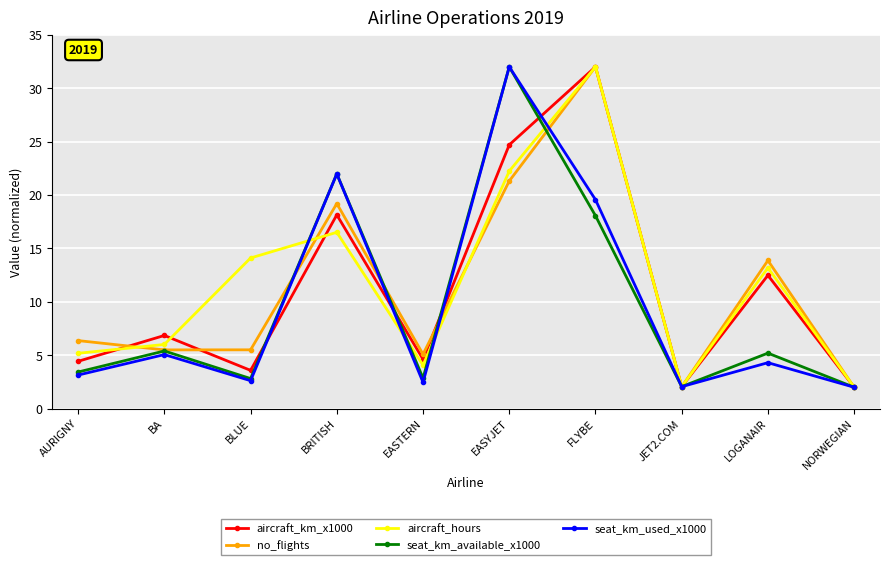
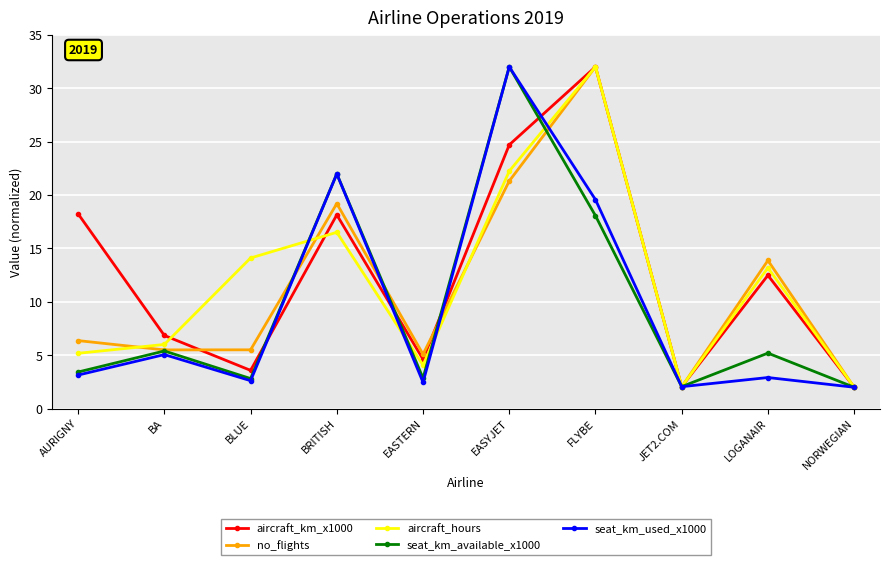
  {
    "aircraft_km_x1000": {
-     "AURIGNY": 4.4,
+     "AURIGNY": 18.2,
      "BA": 6.8,
      "BLUE": 3.6,
      "BRITISH": 18.1,
      "EASTERN": 4.6,
      "EASYJET": 24.7,
      "LOGANAIR": 12.5
    },
    "no_flights": {
      "AURIGNY": 6.4,
      "BLUE": 5.5,
      "BRITISH": 19.2,
      "EASTERN": 5.1,
      "EASYJET": 21.3,
      "LOGANAIR": 13.9
    },
    "aircraft_hours": {
      "AURIGNY": 5.2,
      "BA": 6.0,
      "BLUE": 14.1,
      "BRITISH": 16.5,
      "EASTERN": 4.1,
      "EASYJET": 22.2,
      "LOGANAIR": 13.2
    },
    "seat_km_available_x1000": {
      "AURIGNY": 3.4,
      "EASTERN": 2.9,
      "FLYBE": 18.1,
      "LOGANAIR": 5.2
    },
    "seat_km_used_x1000": {
      "AURIGNY": 3.1,
      "BA": 5.1,
      "EASTERN": 2.5,
      "FLYBE": 19.6,
-     "LOGANAIR": 4.3
+     "LOGANAIR": 2.9
    }
  }
